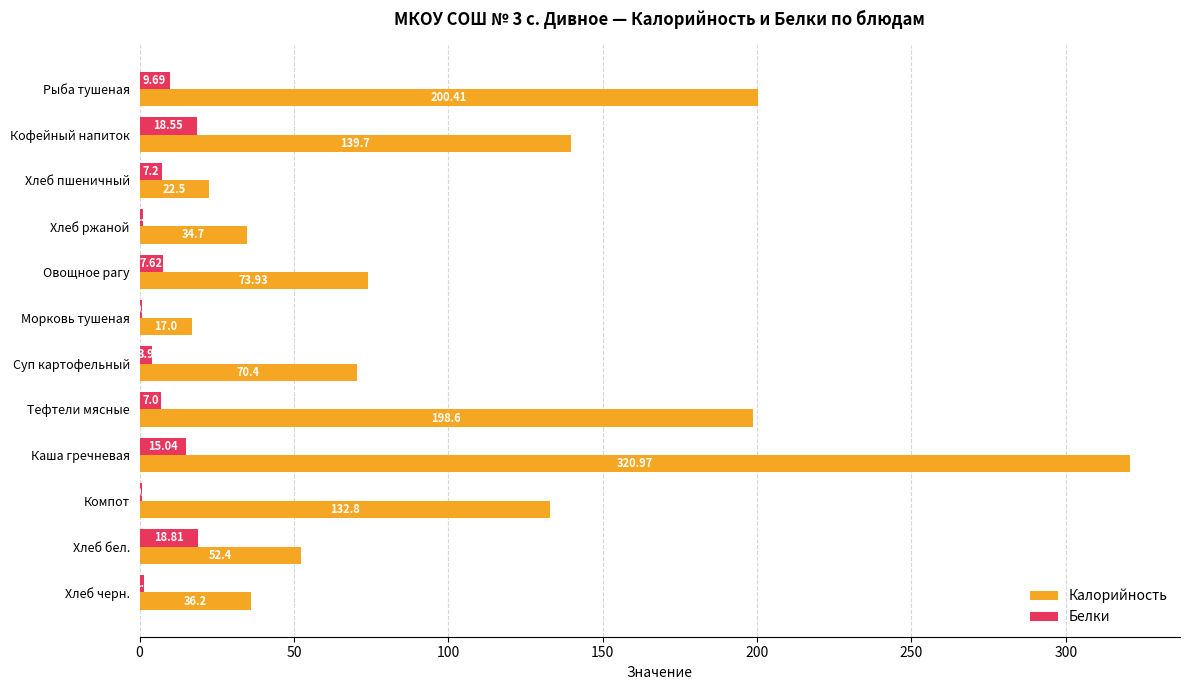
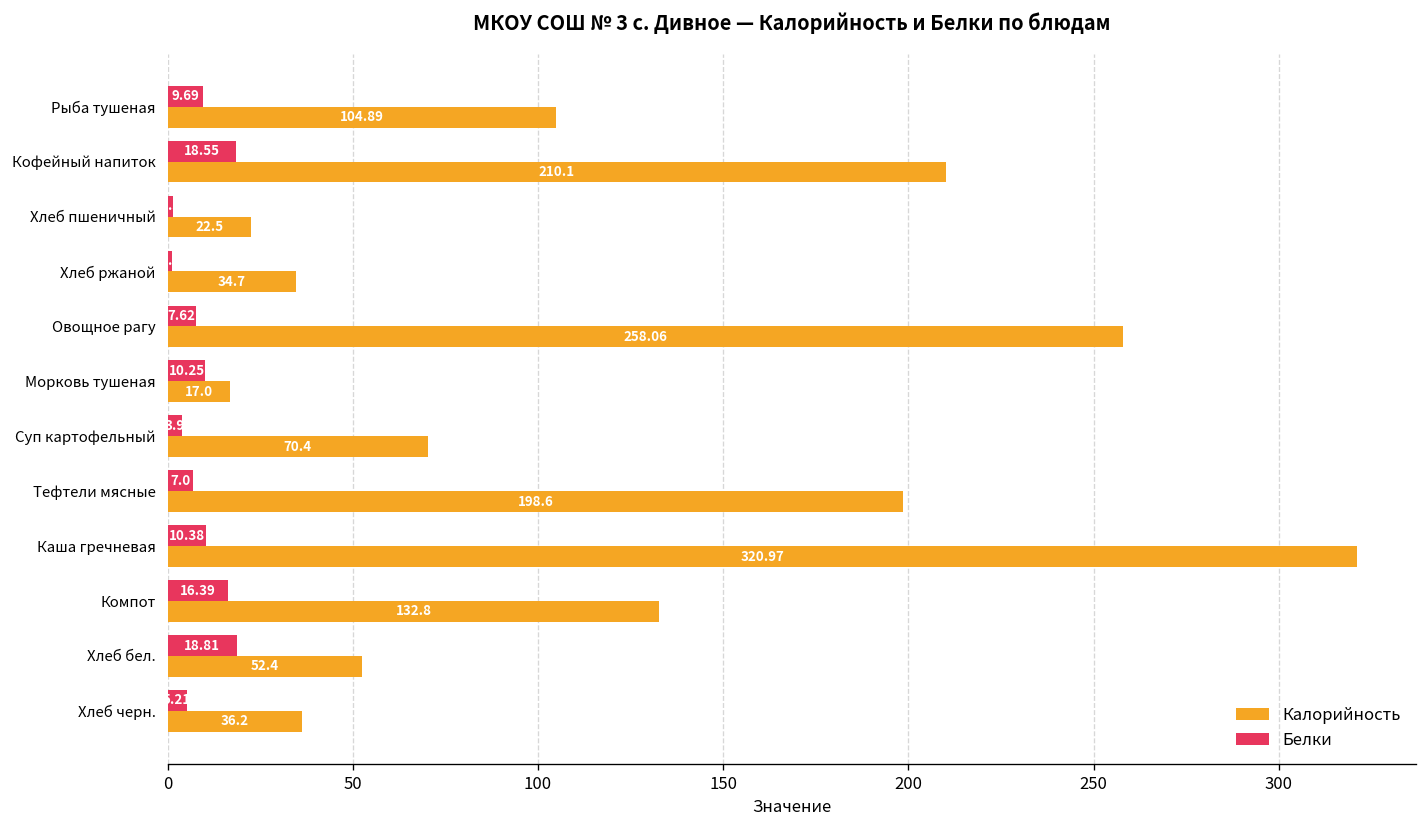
  {
    "Калорийность": {
-     "Рыба тушеная": 200.41,
-     "Кофейный напиток": 139.7,
+     "Рыба тушеная": 104.89,
+     "Кофейный напиток": 210.1,
      "Хлеб пшеничный": 22.5,
      "Хлеб ржаной": 34.7,
-     "Овощное рагу": 73.93,
+     "Овощное рагу": 258.06,
      "Морковь тушеная": 17.0,
      "Суп картофельный": 70.4,
      "Тефтели мясные": 198.6,
      "Каша гречневая": 320.97,
      "Компот": 132.8,
      "Хлеб бел.": 52.4,
      "Хлеб черн.": 36.2
    },
    "Белки": {
      "Рыба тушеная": 9.69,
      "Кофейный напиток": 18.55,
-     "Хлеб пшеничный": 7,
+     "Хлеб пшеничный": 2,
      "Овощное рагу": 7.62,
-     "Морковь тушеная": 1,
+     "Морковь тушеная": 10,
      "Суп картофельный": 3.9,
      "Тефтели мясные": 7.0,
-     "Каша гречневая": 15.04,
-     "Компот": 1,
+     "Каша гречневая": 10.38,
+     "Компот": 16,
      "Хлеб бел.": 18.81,
-     "Хлеб черн.": 1
+     "Хлеб черн.": 5
    }
  }
